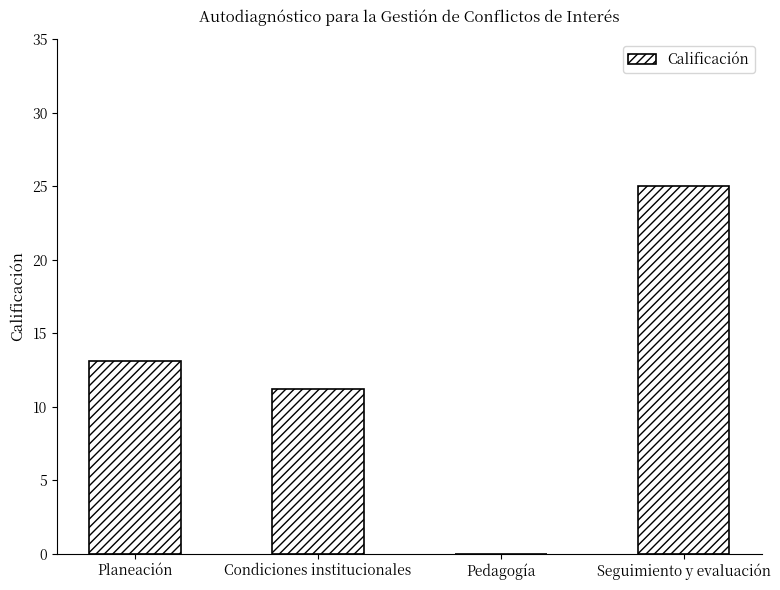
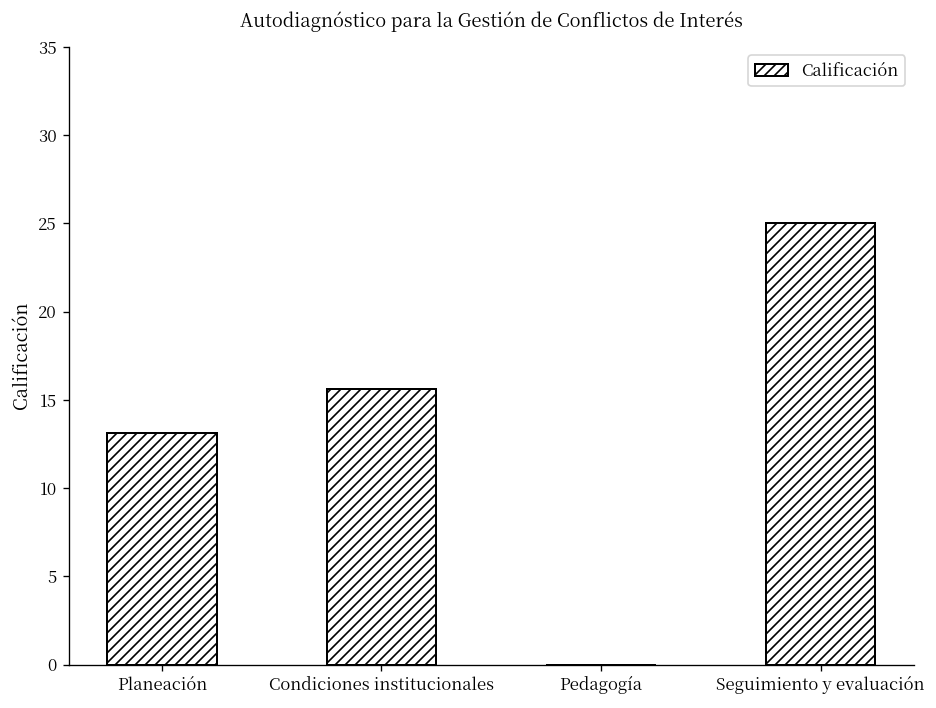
  {
    "Planeación": 13.1,
-   "Condiciones institucionales": 11.2,
+   "Condiciones institucionales": 15.6,
    "Pedagogía": 0.0,
    "Seguimiento y evaluación": 25.0
  }
